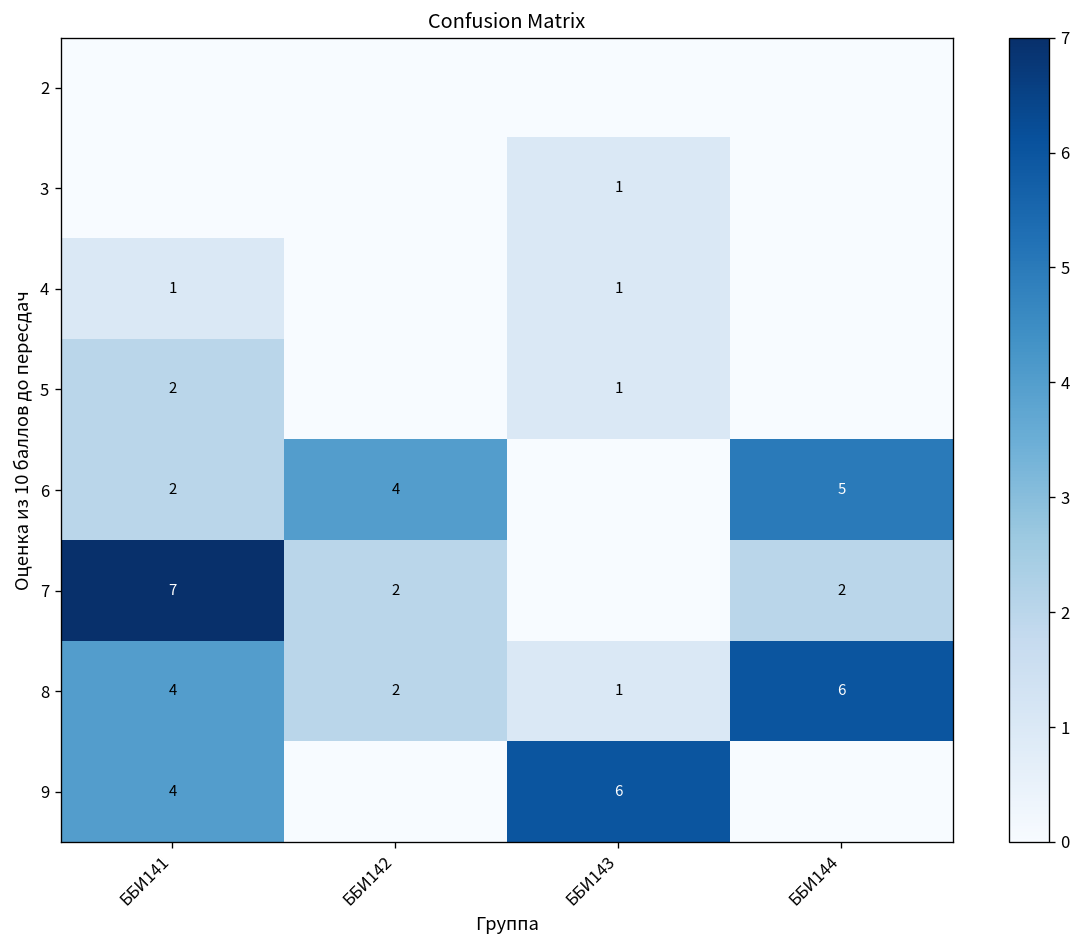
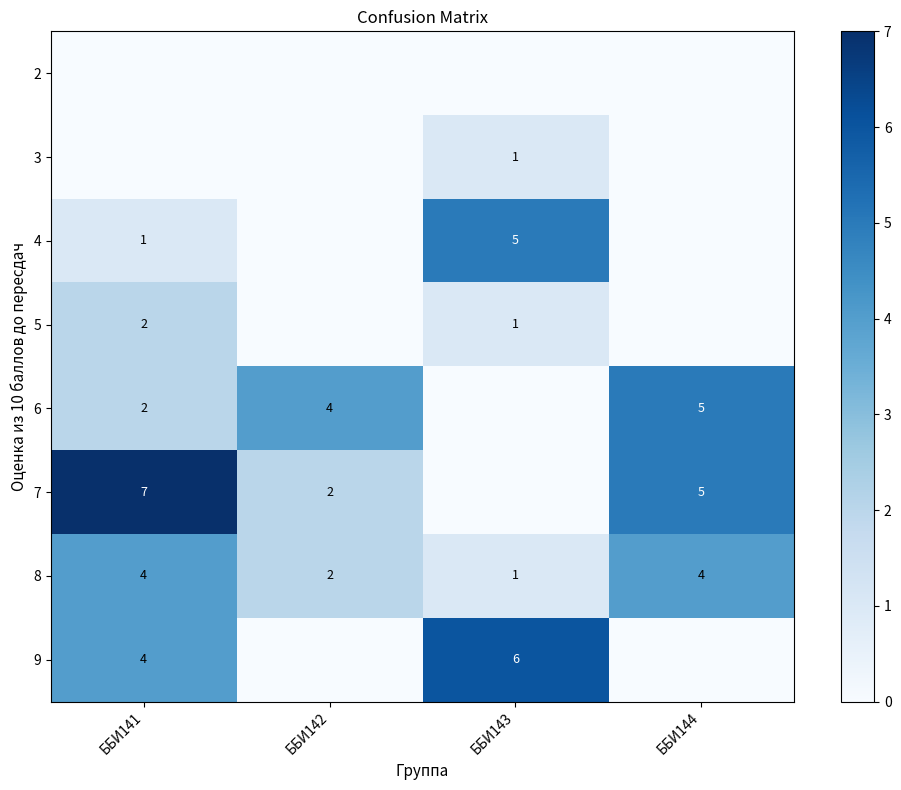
  {
    "3": {
      "ББИ143": 1
    },
    "4": {
      "ББИ141": 1,
-     "ББИ143": 1
+     "ББИ143": 5
    },
    "5": {
      "ББИ141": 2,
      "ББИ143": 1
    },
    "6": {
      "ББИ141": 2,
      "ББИ142": 4,
      "ББИ144": 5
    },
    "7": {
      "ББИ141": 7,
      "ББИ142": 2,
-     "ББИ144": 2
+     "ББИ144": 5
    },
    "8": {
      "ББИ141": 4,
      "ББИ142": 2,
      "ББИ143": 1,
-     "ББИ144": 6
+     "ББИ144": 4
    },
    "9": {
      "ББИ141": 4,
      "ББИ143": 6
    }
  }
